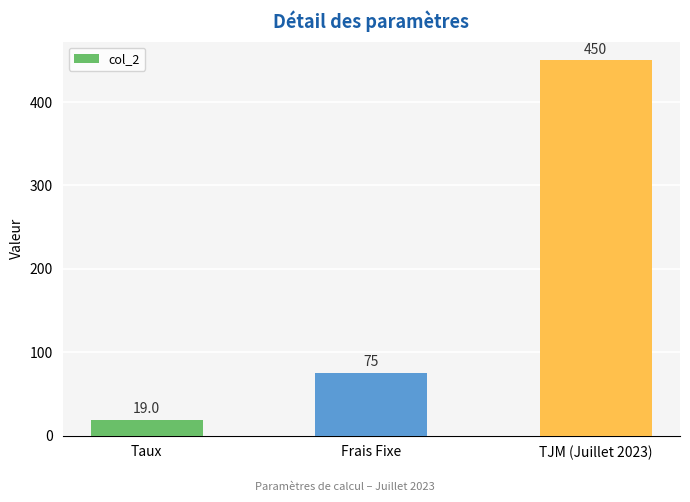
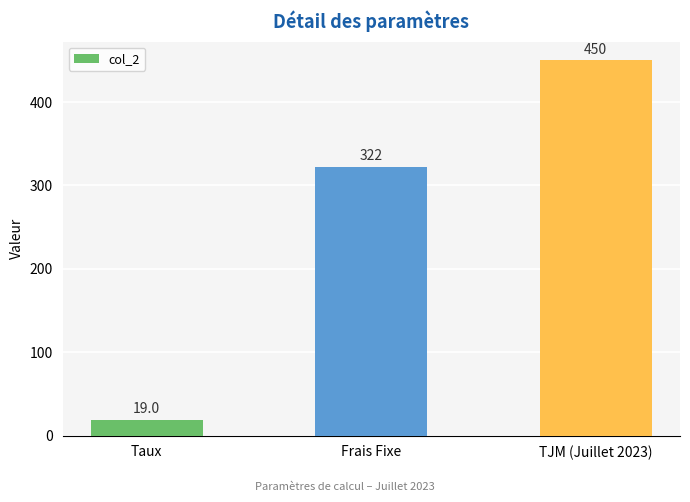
  {
    "Taux": 19.0,
-   "Frais Fixe": 75,
+   "Frais Fixe": 322,
    "TJM (Juillet 2023)": 450
  }
